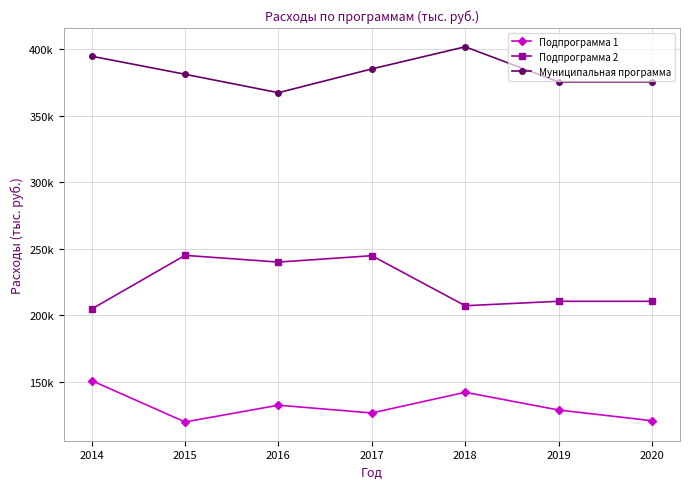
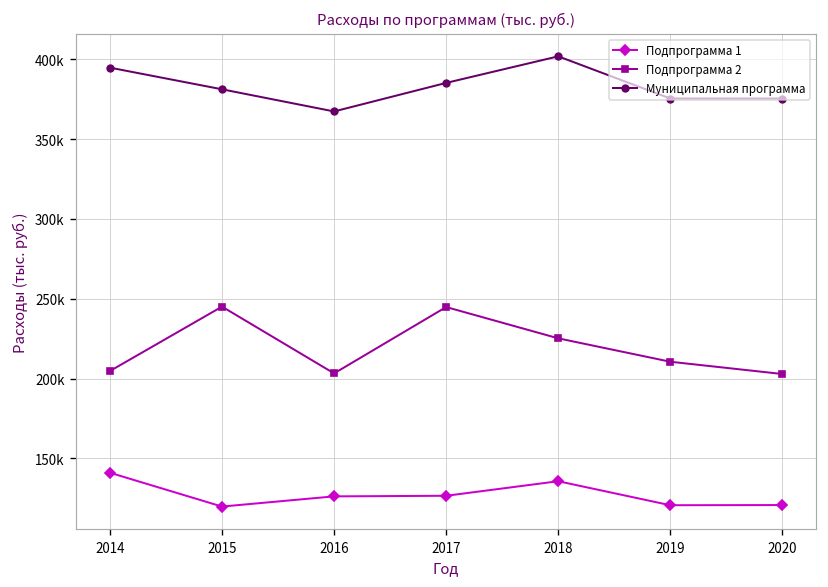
  {
    "Подпрограмма 1": {
-     "2014": 151000,
+     "2014": 141000,
      "2015": 120000,
-     "2016": 132000,
+     "2016": 126000,
      "2017": 127000,
-     "2018": 142000,
-     "2019": 129000,
+     "2018": 136000,
+     "2019": 121000,
      "2020": 121000
    },
    "Подпрограмма 2": {
      "2014": 205000,
      "2015": 245000,
-     "2016": 240000,
+     "2016": 203000,
      "2017": 245000,
-     "2018": 207000,
+     "2018": 225000,
      "2019": 211000,
-     "2020": 211000
+     "2020": 203000
    },
    "Муниципальная программа": {
      "2014": 395000,
      "2015": 381000,
      "2016": 367000,
      "2017": 385000,
      "2018": 402000,
      "2019": 375000,
      "2020": 375000
    }
  }
